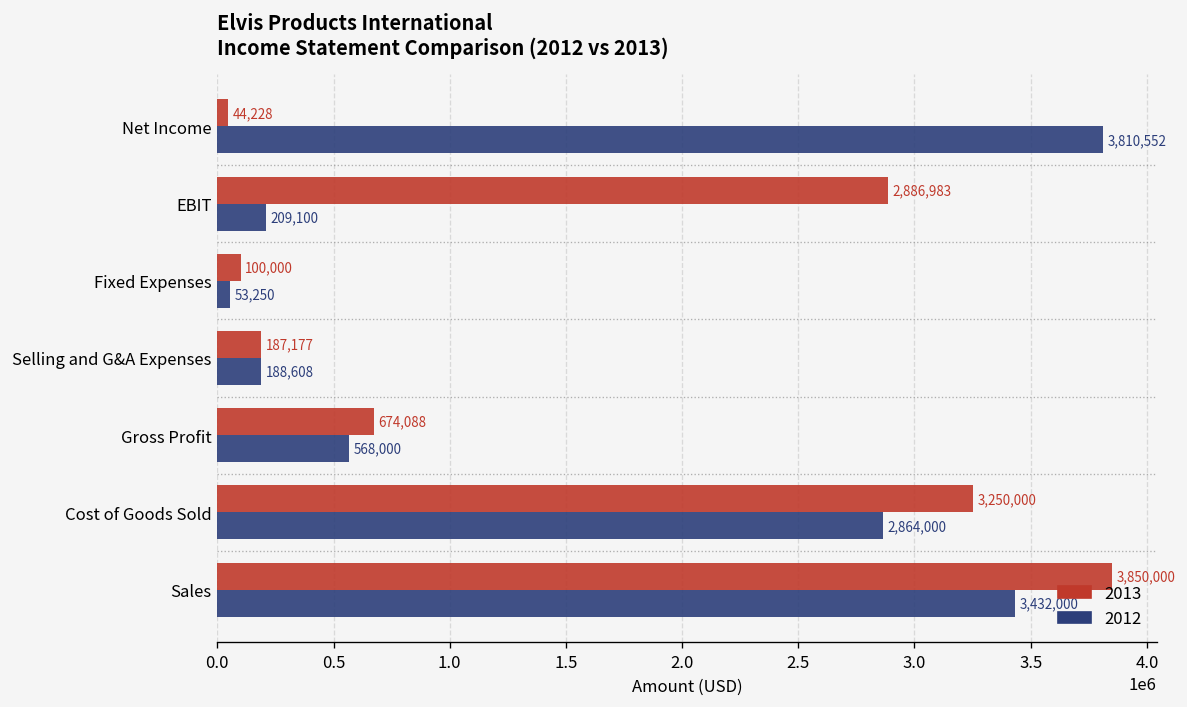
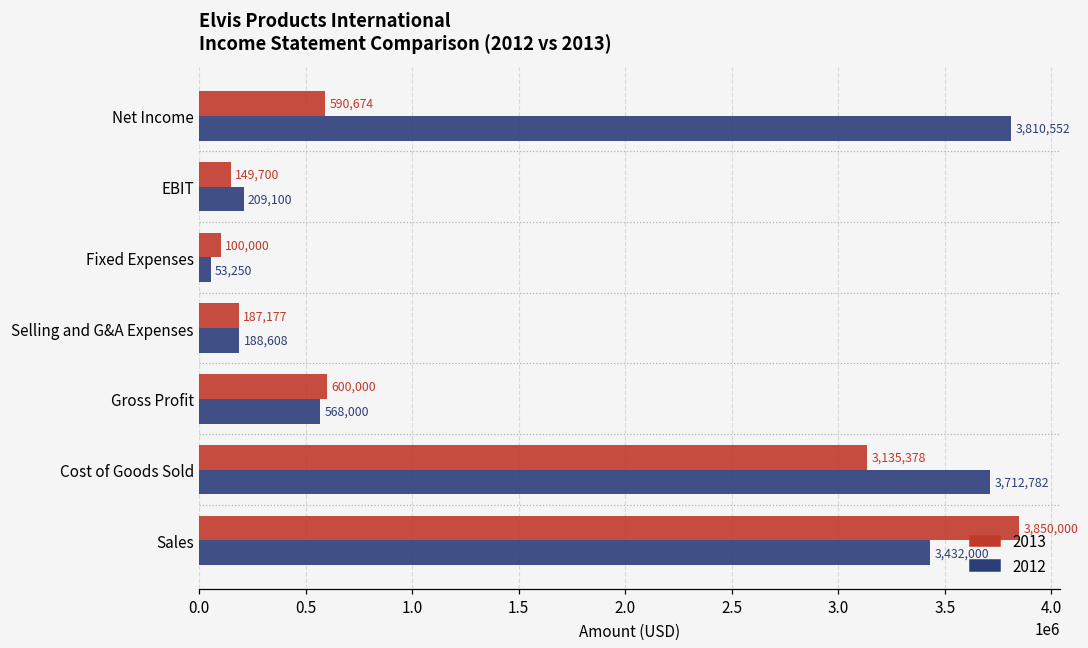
  {
    "2013": {
-     "Net Income": "44,228",
-     "EBIT": "2,886,983",
+     "Net Income": "590,674",
+     "EBIT": "149,700",
      "Fixed Expenses": "100,000",
      "Selling and G&A Expenses": "187,177",
-     "Gross Profit": "674,088",
-     "Cost of Goods Sold": "3,250,000",
+     "Gross Profit": "600,000",
+     "Cost of Goods Sold": "3,135,378",
      "Sales": "3,850,000"
    },
    "2012": {
      "Net Income": "3,810,552",
      "EBIT": "209,100",
      "Fixed Expenses": "53,250",
      "Selling and G&A Expenses": "188,608",
      "Gross Profit": "568,000",
-     "Cost of Goods Sold": "2,864,000",
+     "Cost of Goods Sold": "3,712,782",
      "Sales": "3,432,000"
    }
  }
